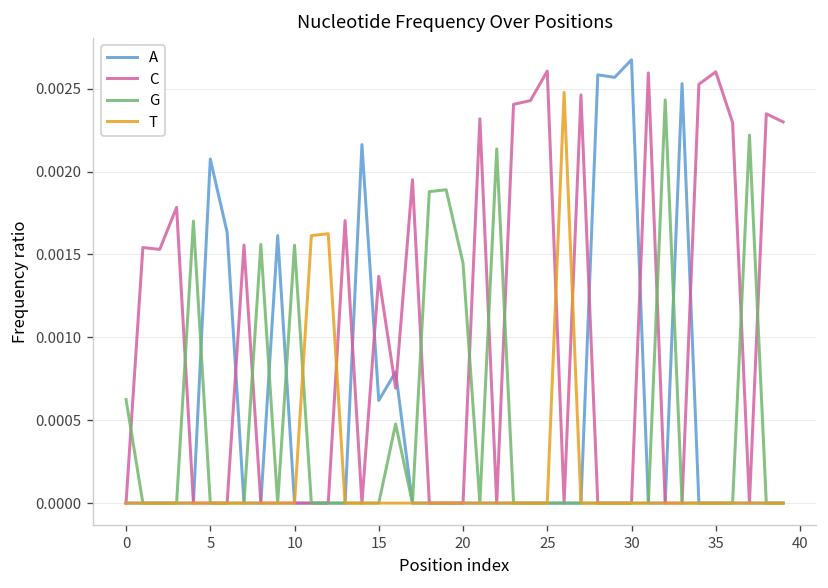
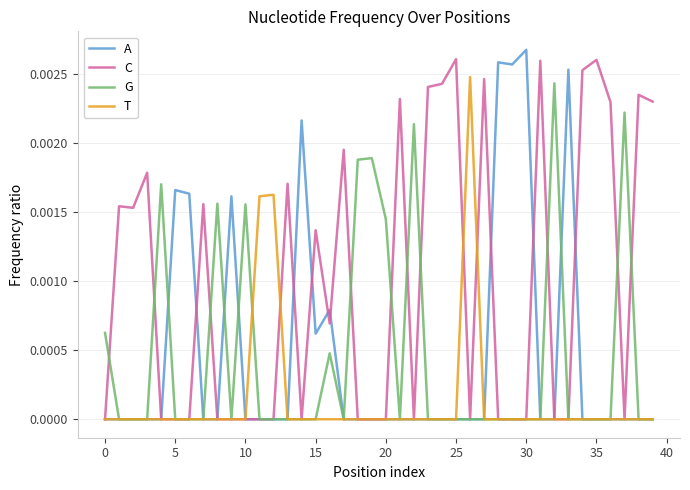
  {
    "A": {
-     "5": 0.00208,
+     "5": 0.00166,
      "15": 0.00062,
      "30": 0.00267
    },
    "C": {
      "15": 0.00137,
      "25": 0.00261,
      "35": 0.00260
    },
    "G": {
      "0": 0.00063,
      "10": 0.00156,
      "20": 0.00145
    }
  }
